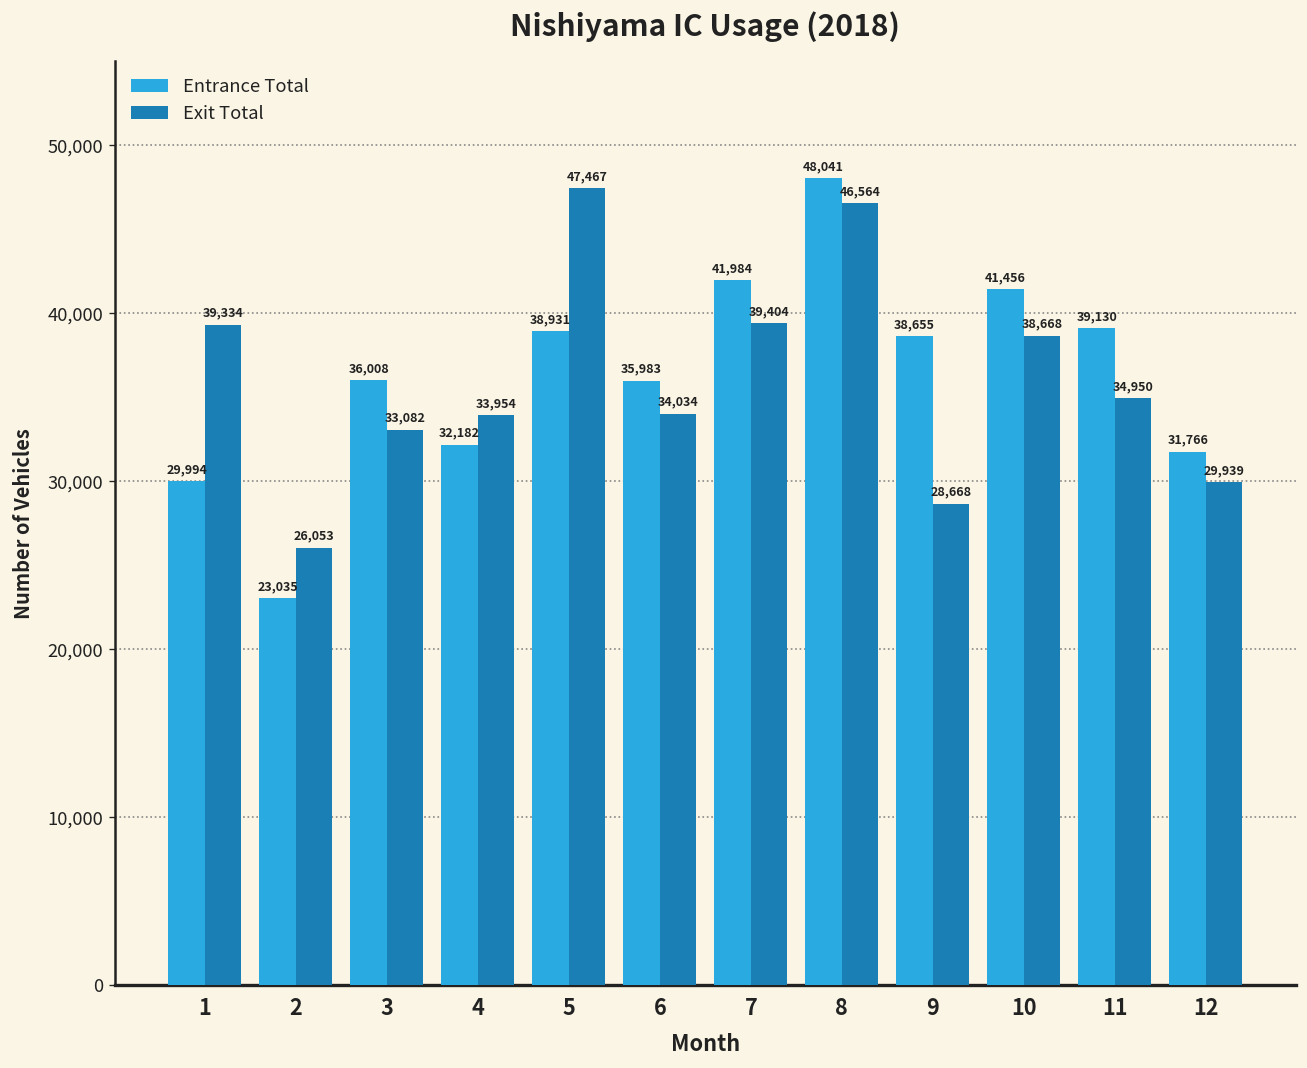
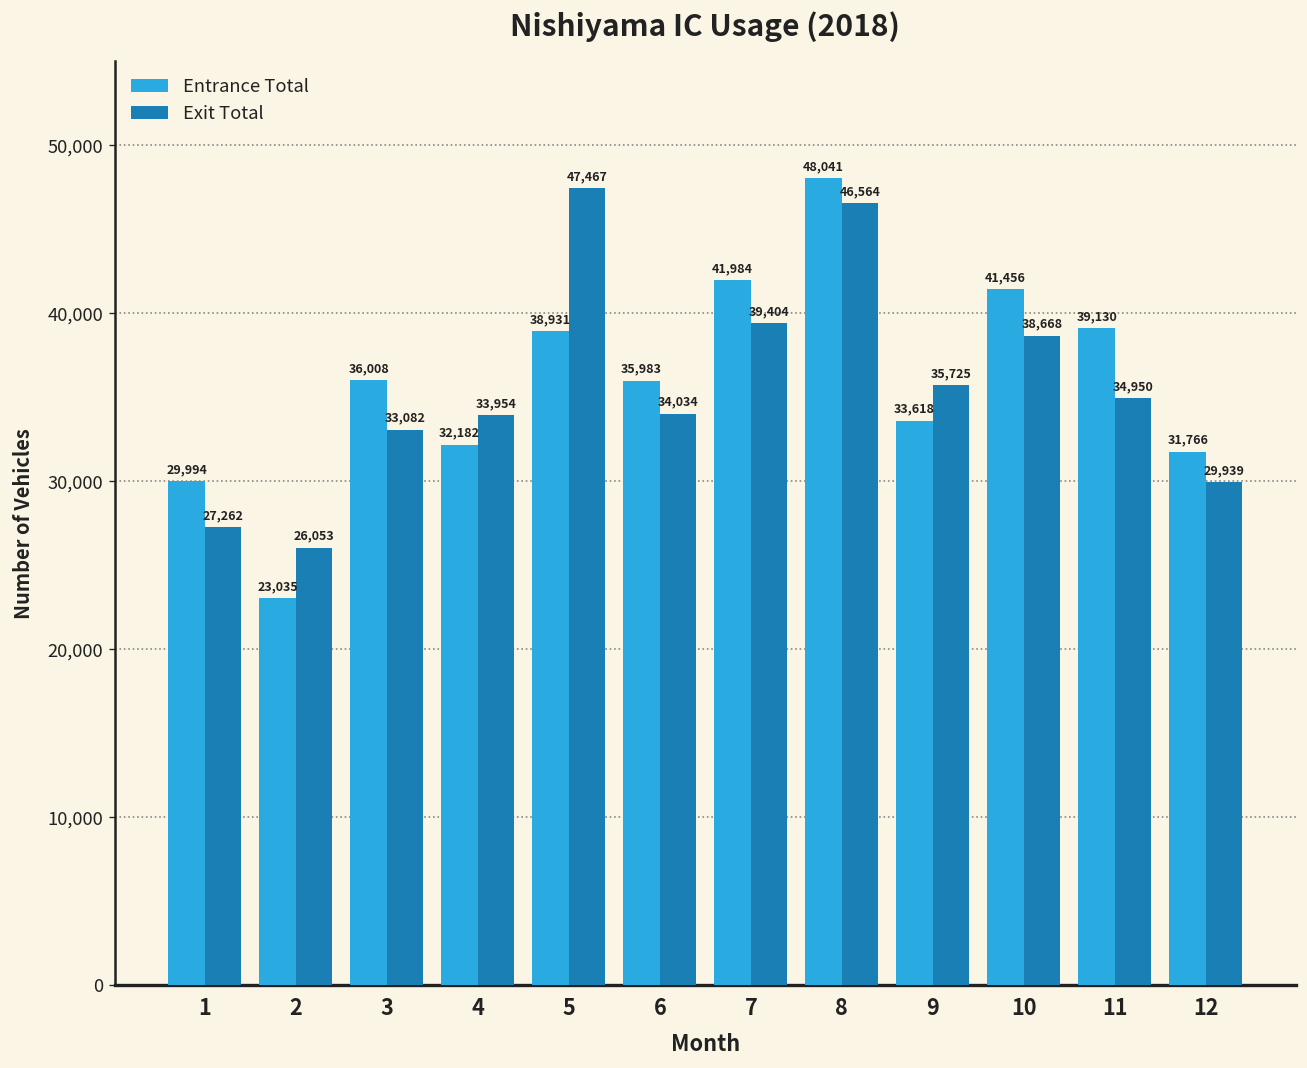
  {
    "Entrance Total": {
      "1": "29,994",
      "2": "23,035",
      "3": "36,008",
      "4": "32,182",
      "5": "38,931",
      "6": "35,983",
      "7": "41,984",
      "8": "48,041",
-     "9": "38,655",
+     "9": "33,618",
      "10": "41,456",
      "11": "39,130",
      "12": "31,766"
    },
    "Exit Total": {
-     "1": "39,334",
+     "1": "27,262",
      "2": "26,053",
      "3": "33,082",
      "4": "33,954",
      "5": "47,467",
      "6": "34,034",
      "7": "39,404",
      "8": "46,564",
-     "9": "28,668",
+     "9": "35,725",
      "10": "38,668",
      "11": "34,950",
      "12": "29,939"
    }
  }
